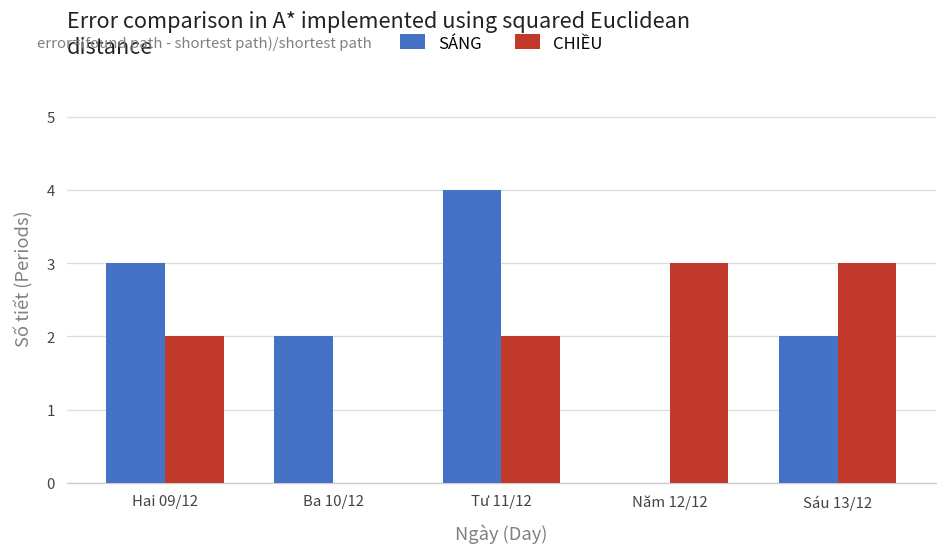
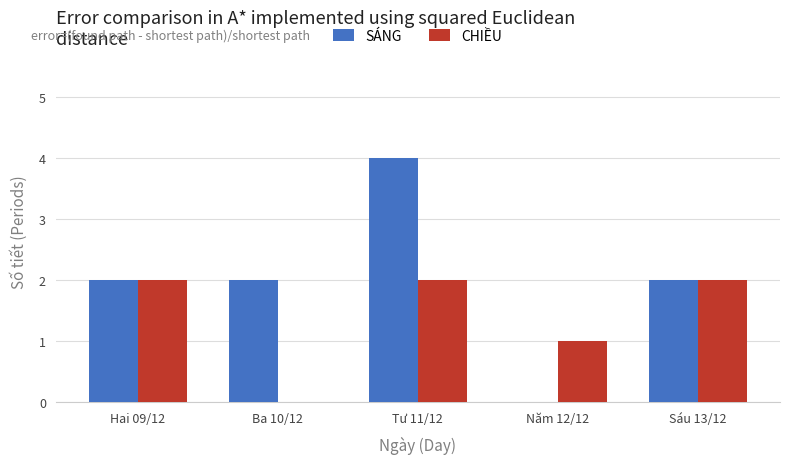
  {
    "SÁNG": {
-     "Hai 09/12": 3,
+     "Hai 09/12": 2,
      "Ba 10/12": 2,
      "Tư 11/12": 4,
      "Năm 12/12": 0,
      "Sáu 13/12": 2
    },
    "CHIỀU": {
      "Hai 09/12": 2,
      "Ba 10/12": 0,
      "Tư 11/12": 2,
-     "Năm 12/12": 3,
-     "Sáu 13/12": 3
+     "Năm 12/12": 1,
+     "Sáu 13/12": 2
    }
  }
